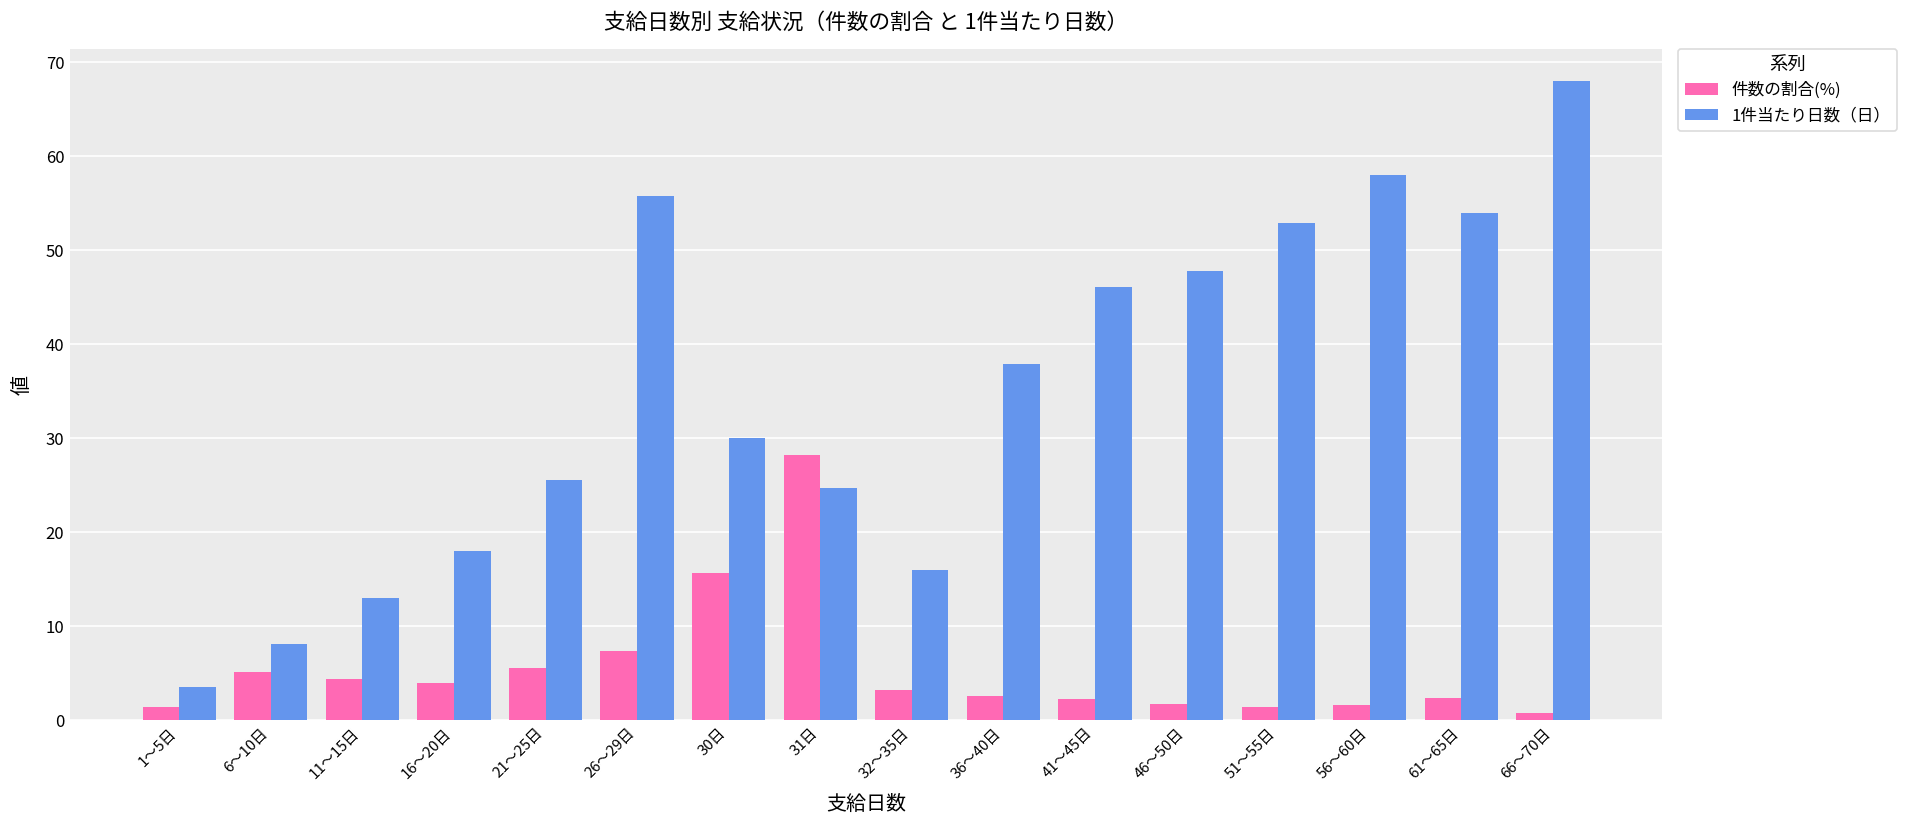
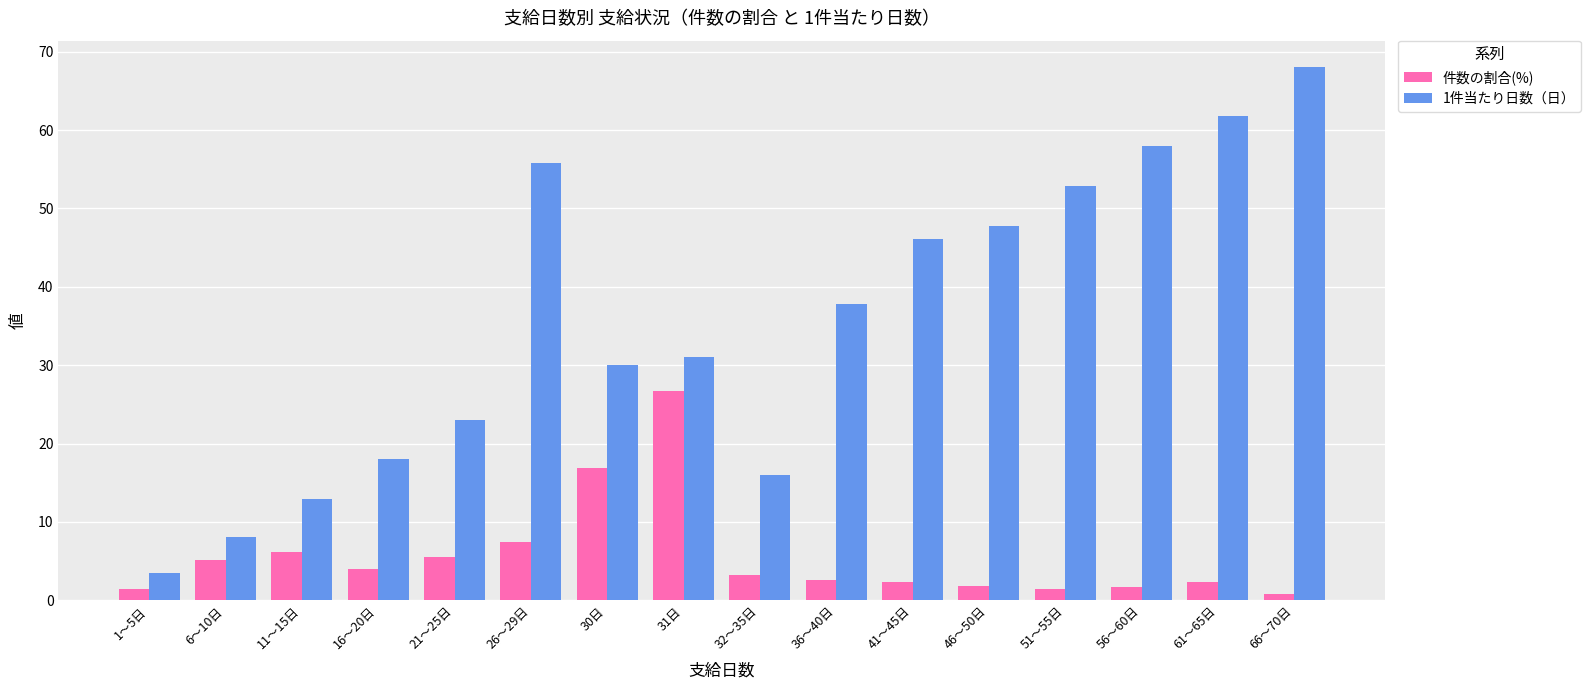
  {
    "件数の割合(%)": {
      "1～5日": 1,
      "6～10日": 5,
-     "11～15日": 4,
+     "11～15日": 6,
      "16～20日": 4,
      "21～25日": 6,
      "26～29日": 7,
-     "30日": 16,
-     "31日": 28,
+     "30日": 17,
+     "31日": 27,
      "32～35日": 3,
      "36～40日": 3,
      "41～45日": 2,
      "46～50日": 2,
      "51～55日": 1,
      "56～60日": 2,
      "61～65日": 2,
      "66～70日": 1
    },
    "1件当たり日数（日）": {
      "1～5日": 4,
      "6～10日": 8,
      "11～15日": 13,
      "16～20日": 18,
-     "21～25日": 26,
+     "21～25日": 23,
      "26～29日": 56,
      "30日": 30,
-     "31日": 25,
+     "31日": 31,
      "32～35日": 16,
      "36～40日": 38,
      "41～45日": 46,
      "46～50日": 48,
      "51～55日": 53,
      "56～60日": 58,
-     "61～65日": 54,
+     "61～65日": 62,
      "66～70日": 68
    }
  }
